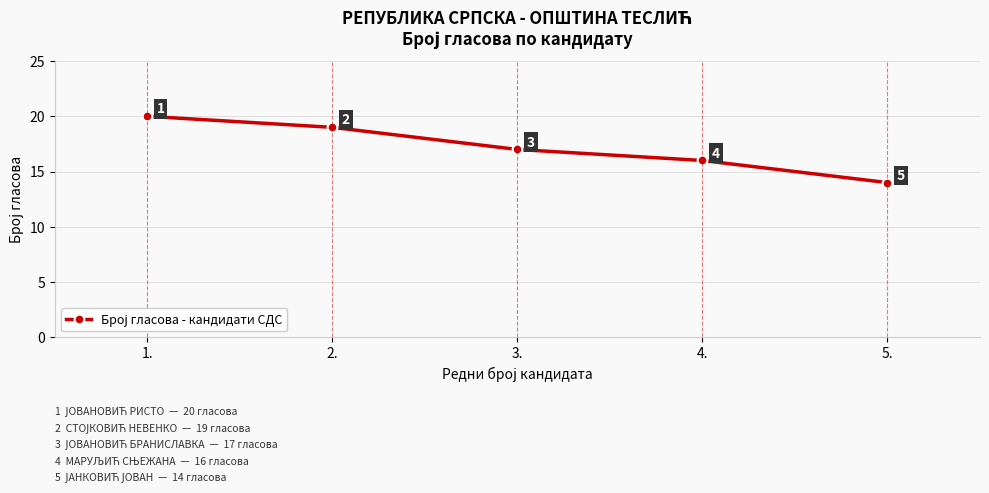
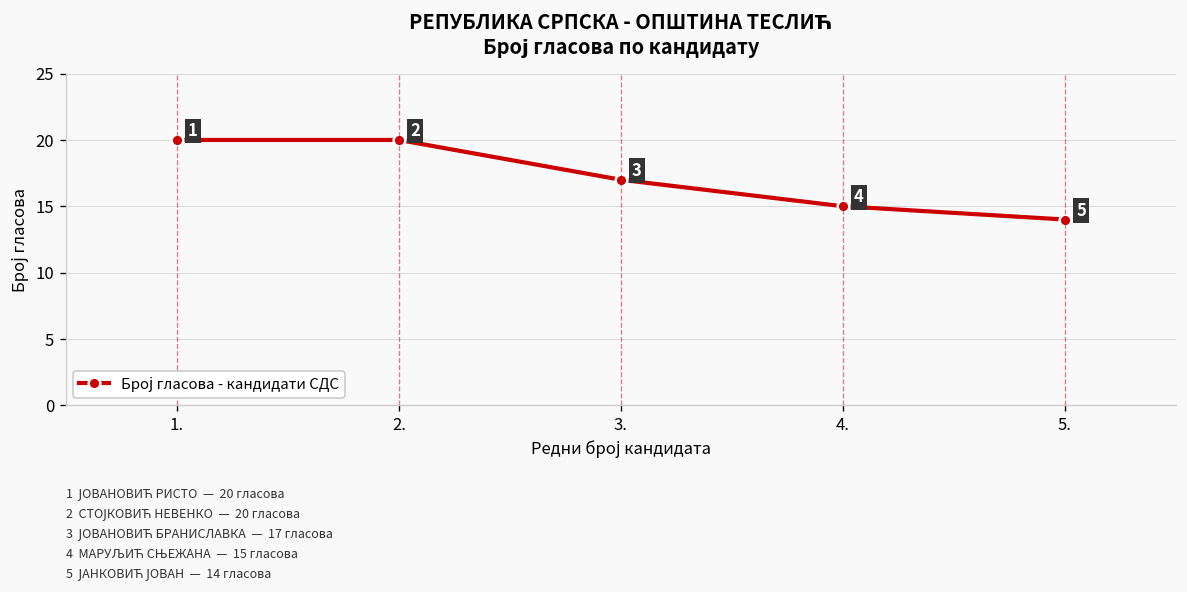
  {
-   "2.": 19,
-   "4.": 16
+   "2.": 20,
+   "4.": 15
  }
